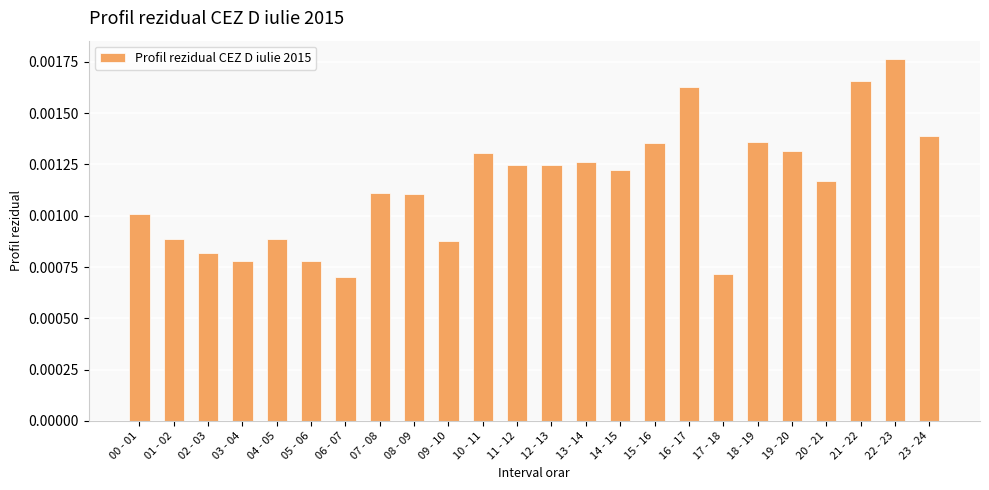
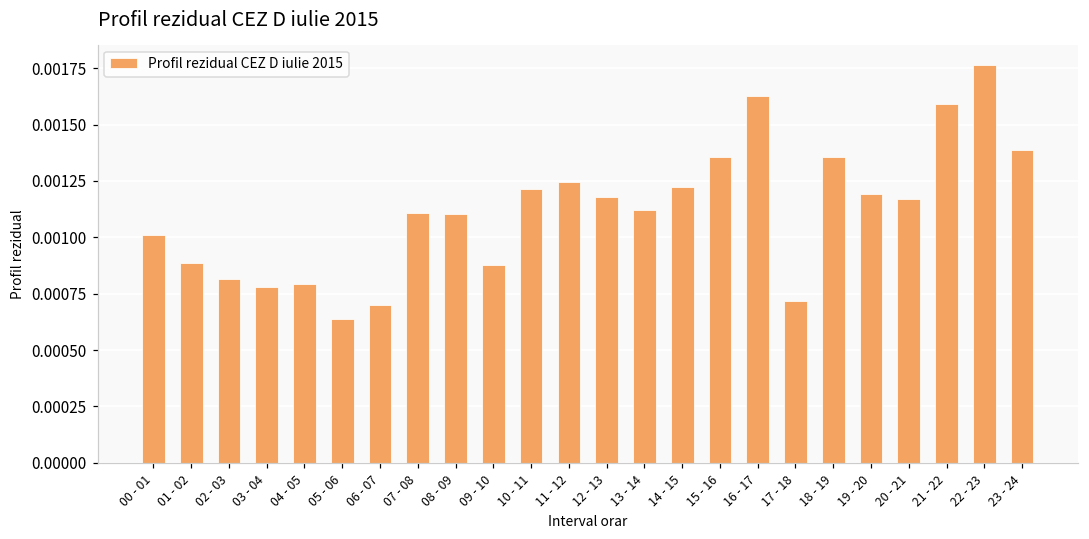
  {
    "00 - 01": 0.00101,
    "01 - 02": 0.00089,
    "02 - 03": 0.00082,
    "03 - 04": 0.00078,
-   "04 - 05": 0.00089,
-   "05 - 06": 0.00078,
+   "04 - 05": 0.00079,
+   "05 - 06": 0.00064,
    "06 - 07": 0.00070,
    "07 - 08": 0.00111,
    "08 - 09": 0.00111,
    "09 - 10": 0.00088,
-   "10 - 11": 0.00131,
+   "10 - 11": 0.00122,
    "11 - 12": 0.00125,
-   "12 - 13": 0.00125,
-   "13 - 14": 0.00126,
+   "12 - 13": 0.00118,
+   "13 - 14": 0.00112,
    "14 - 15": 0.00122,
    "15 - 16": 0.00136,
    "16 - 17": 0.00163,
    "17 - 18": 0.00072,
    "18 - 19": 0.00136,
-   "19 - 20": 0.00131,
+   "19 - 20": 0.00119,
    "20 - 21": 0.00117,
-   "21 - 22": 0.00166,
+   "21 - 22": 0.00159,
    "22 - 23": 0.00177,
    "23 - 24": 0.00139
  }
